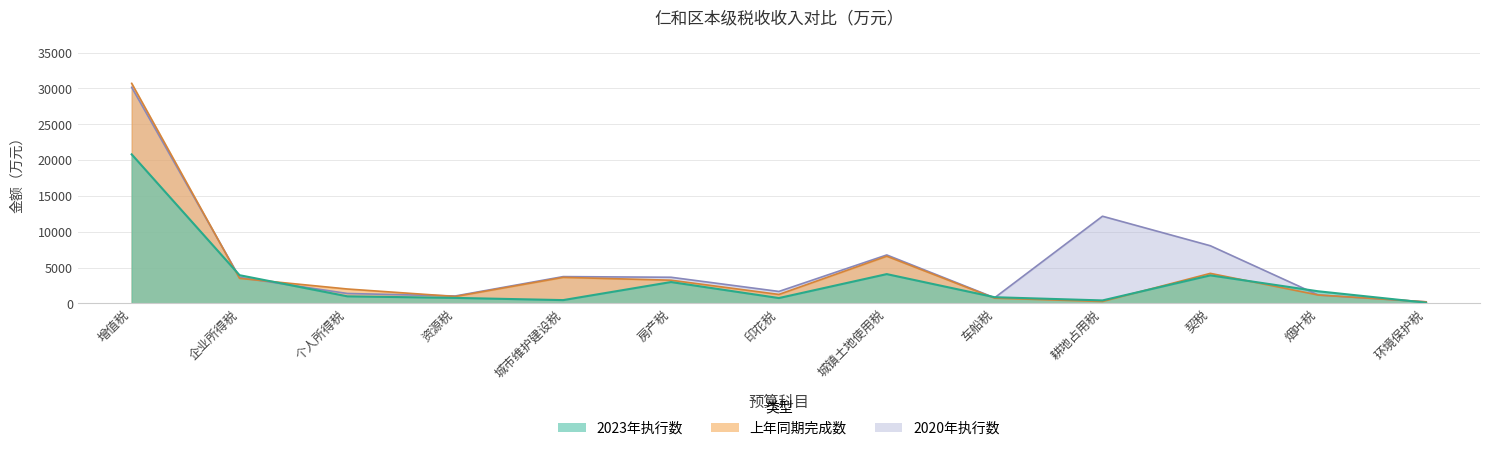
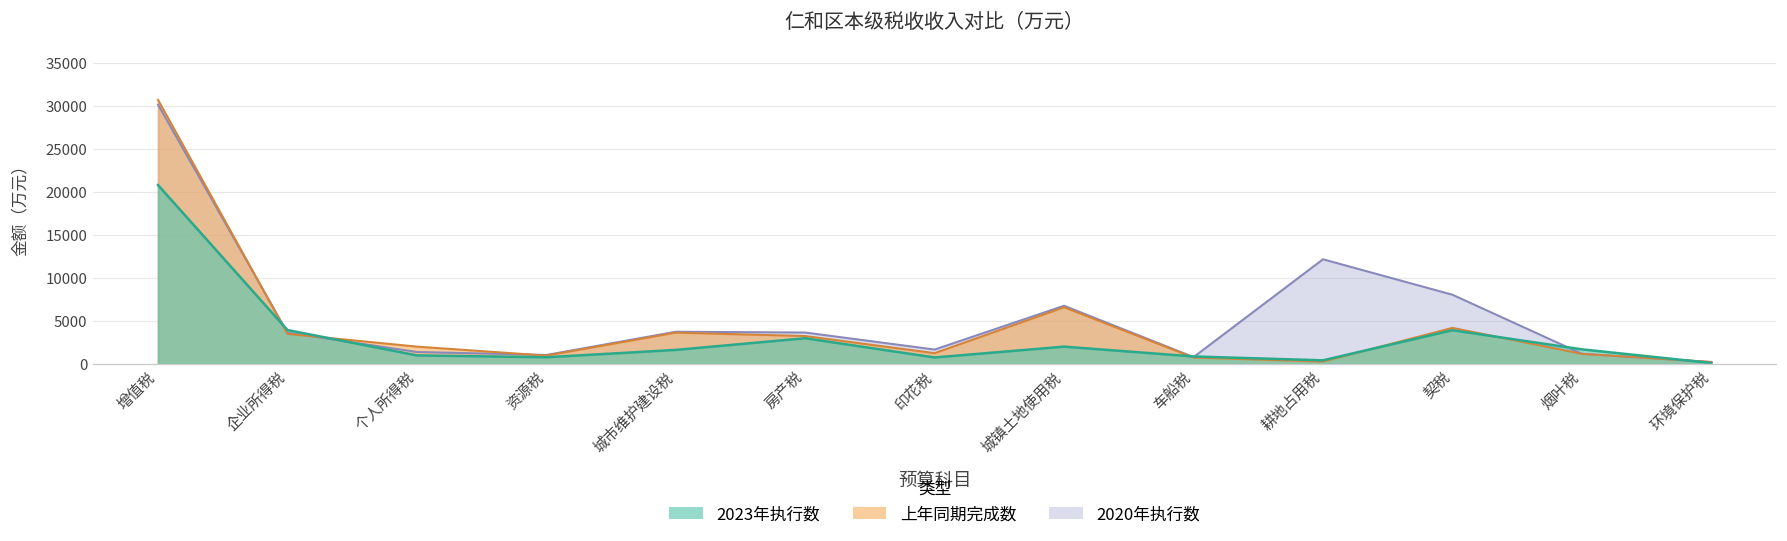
  {
    "2020年执行数": {
      "增值税": 30000,
      "个人所得税": 1000,
      "房产税": 4000,
      "印花税": 2000,
      "耕地占用税": 12000,
      "契税": 8000
    },
    "上年同期完成数": {
      "增值税": 31000,
      "个人所得税": 2000,
      "印花税": 1000
    },
    "2023年执行数": {
      "增值税": 21000,
      "个人所得税": 1000,
-     "城市维护建设税": 0,
+     "城市维护建设税": 2000,
      "印花税": 1000,
-     "城镇土地使用税": 4000,
+     "城镇土地使用税": 2000,
      "烟叶税": 2000
    }
  }
